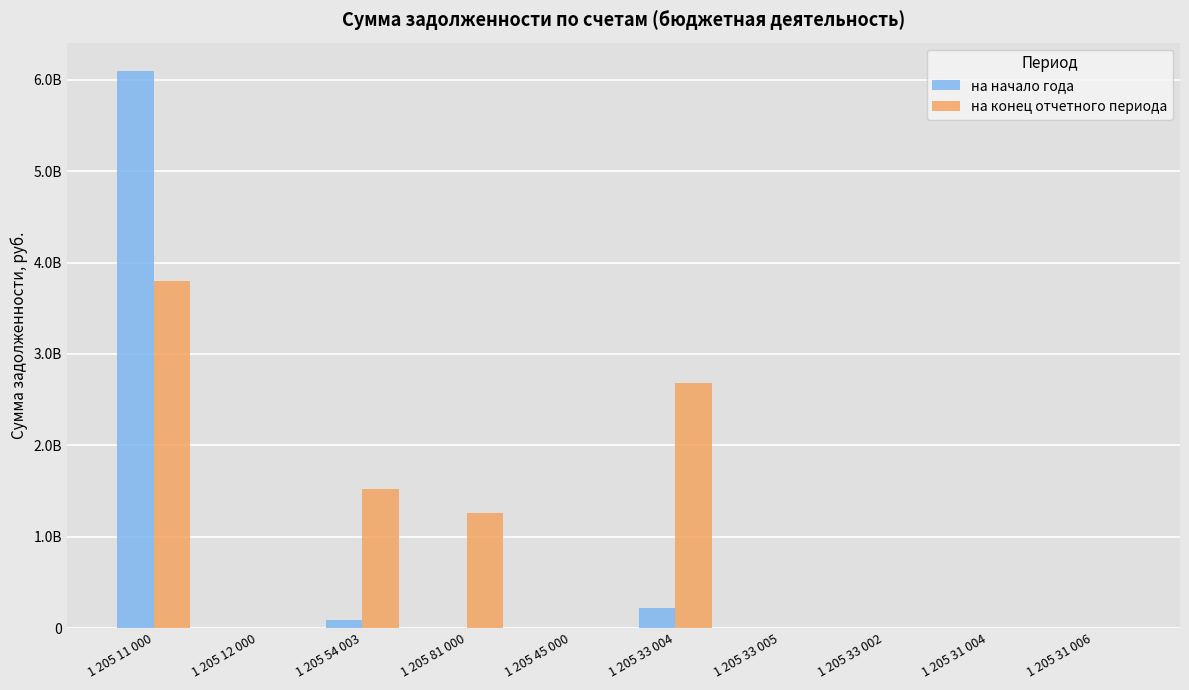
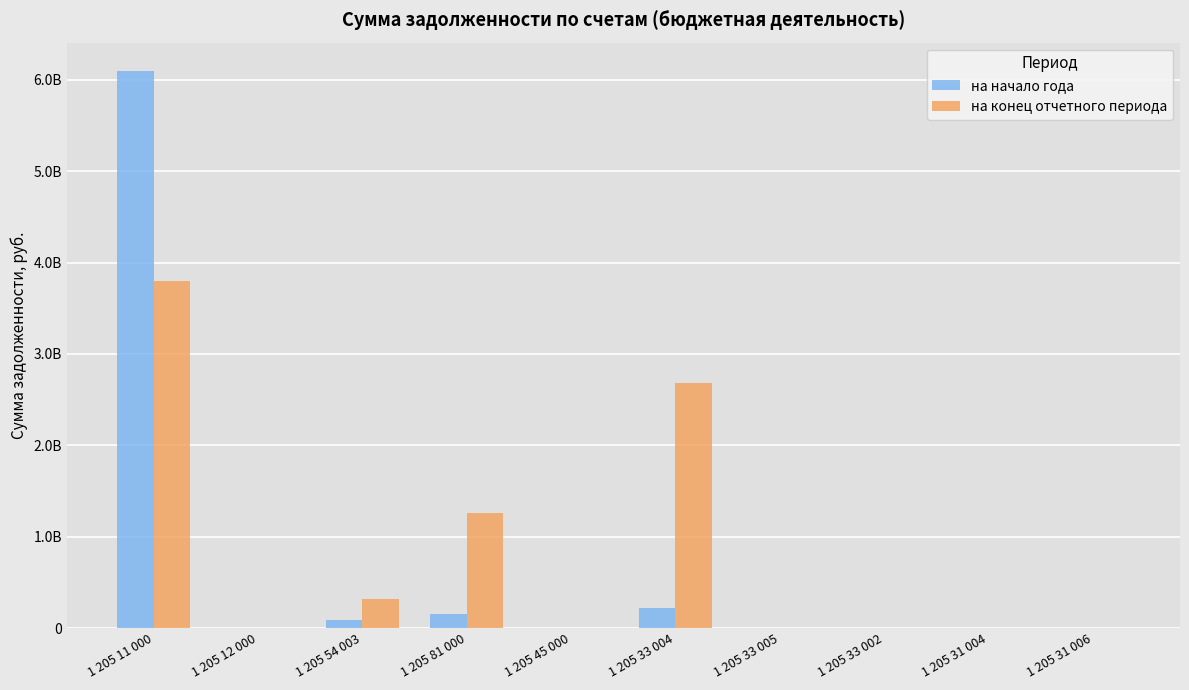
  {
    "на начало года": {
      "1 205 11 000": 6100000000,
      "1 205 54 003": 100000000,
-     "1 205 81 000": 0,
+     "1 205 81 000": 200000000,
      "1 205 33 004": 200000000
    },
    "на конец отчетного периода": {
      "1 205 11 000": 3800000000,
-     "1 205 54 003": 1500000000,
+     "1 205 54 003": 300000000,
      "1 205 81 000": 1300000000,
      "1 205 33 004": 2700000000
    }
  }
